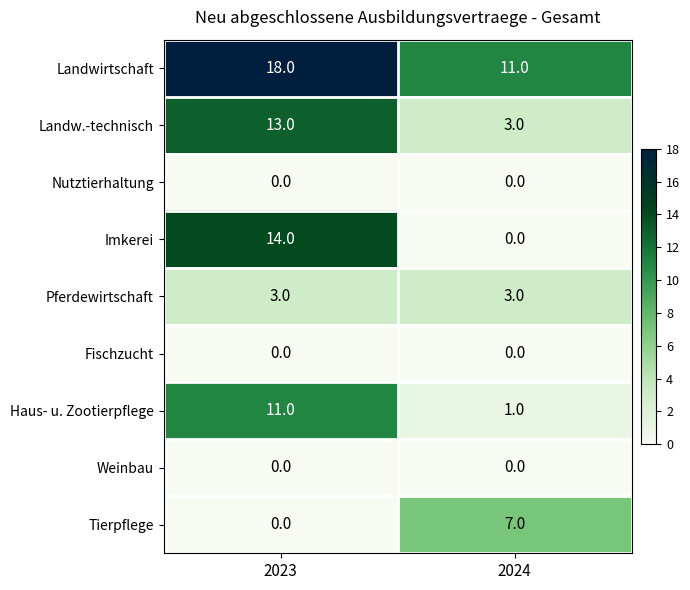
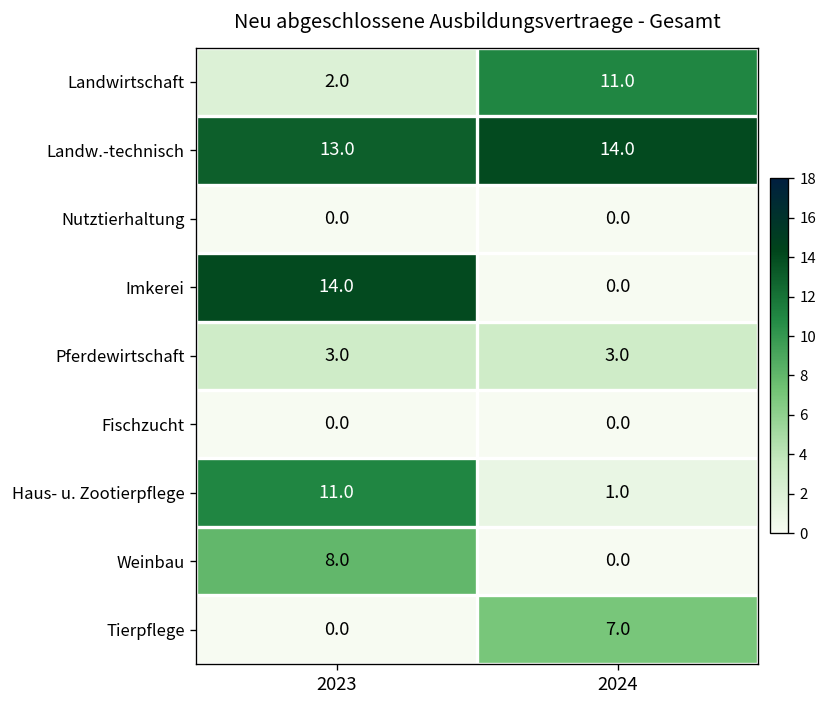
  {
    "Landwirtschaft": {
-     "2023": 18.0,
+     "2023": 2.0,
      "2024": 11.0
    },
    "Landw.-technisch": {
      "2023": 13.0,
-     "2024": 3.0
+     "2024": 14.0
    },
    "Nutztierhaltung": {
      "2023": 0.0,
      "2024": 0.0
    },
    "Imkerei": {
      "2023": 14.0,
      "2024": 0.0
    },
    "Pferdewirtschaft": {
      "2023": 3.0,
      "2024": 3.0
    },
    "Fischzucht": {
      "2023": 0.0,
      "2024": 0.0
    },
    "Haus- u. Zootierpflege": {
      "2023": 11.0,
      "2024": 1.0
    },
    "Weinbau": {
-     "2023": 0.0,
+     "2023": 8.0,
      "2024": 0.0
    },
    "Tierpflege": {
      "2023": 0.0,
      "2024": 7.0
    }
  }
